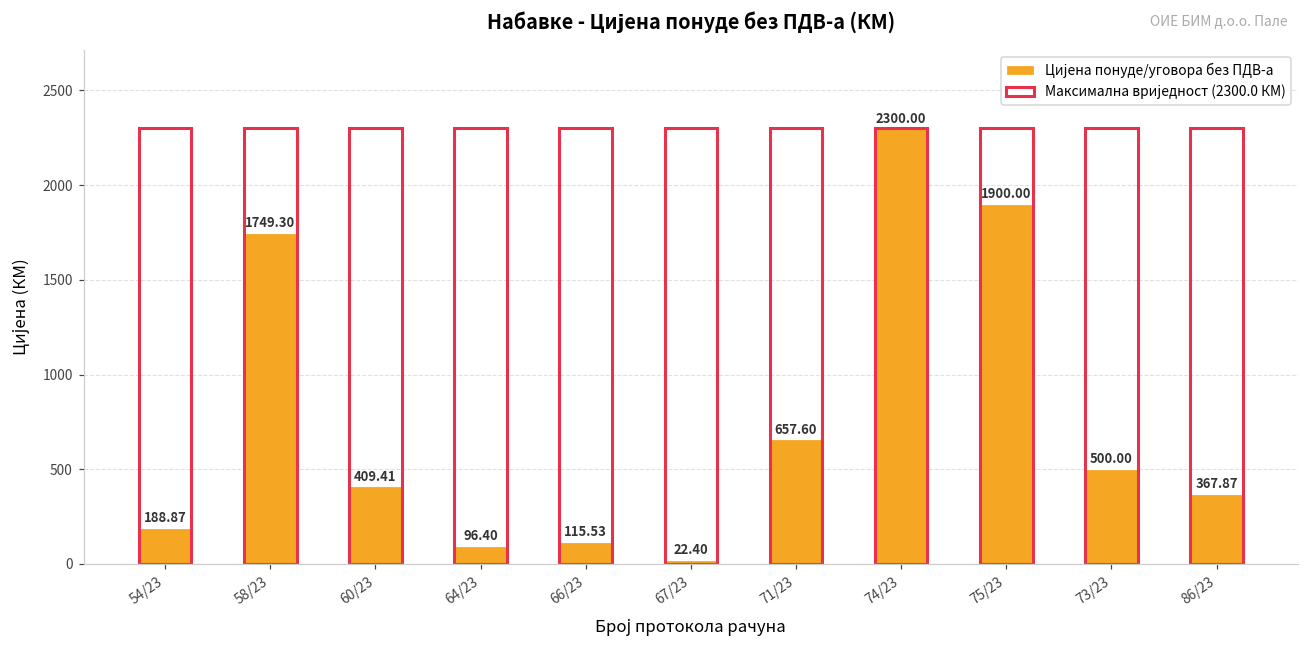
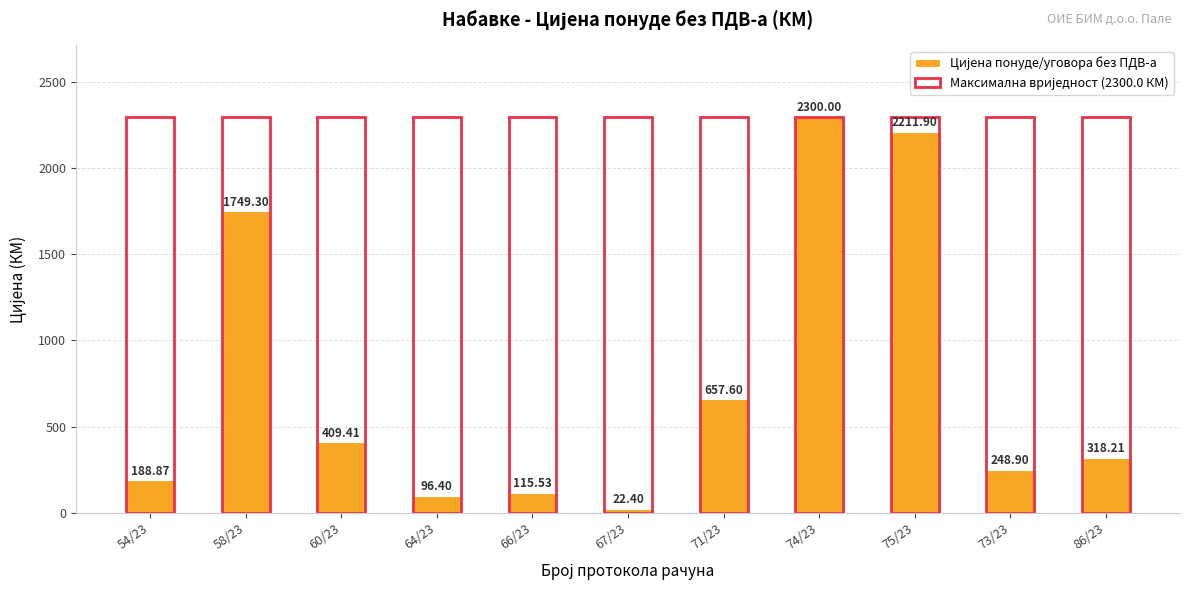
  {
    "Цијена понуде/уговора без ПДВ-а": {
      "74/23": 2300.00,
-     "75/23": 1900.00,
-     "73/23": 500.00,
-     "86/23": 367.87
+     "75/23": 2211.90,
+     "73/23": 248.90,
+     "86/23": 318.21
    },
    "Максимална вриједност (2300.0 КМ)": {
      "74/23": 2300.00
    }
  }
